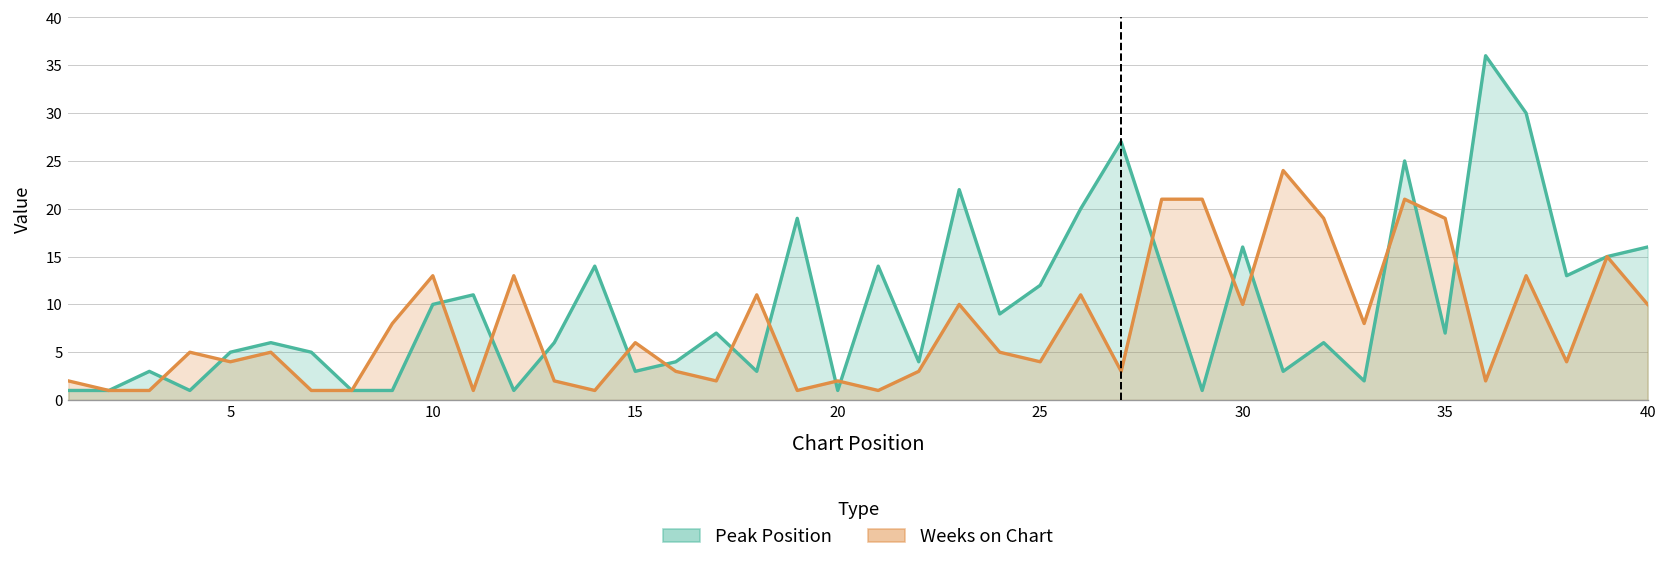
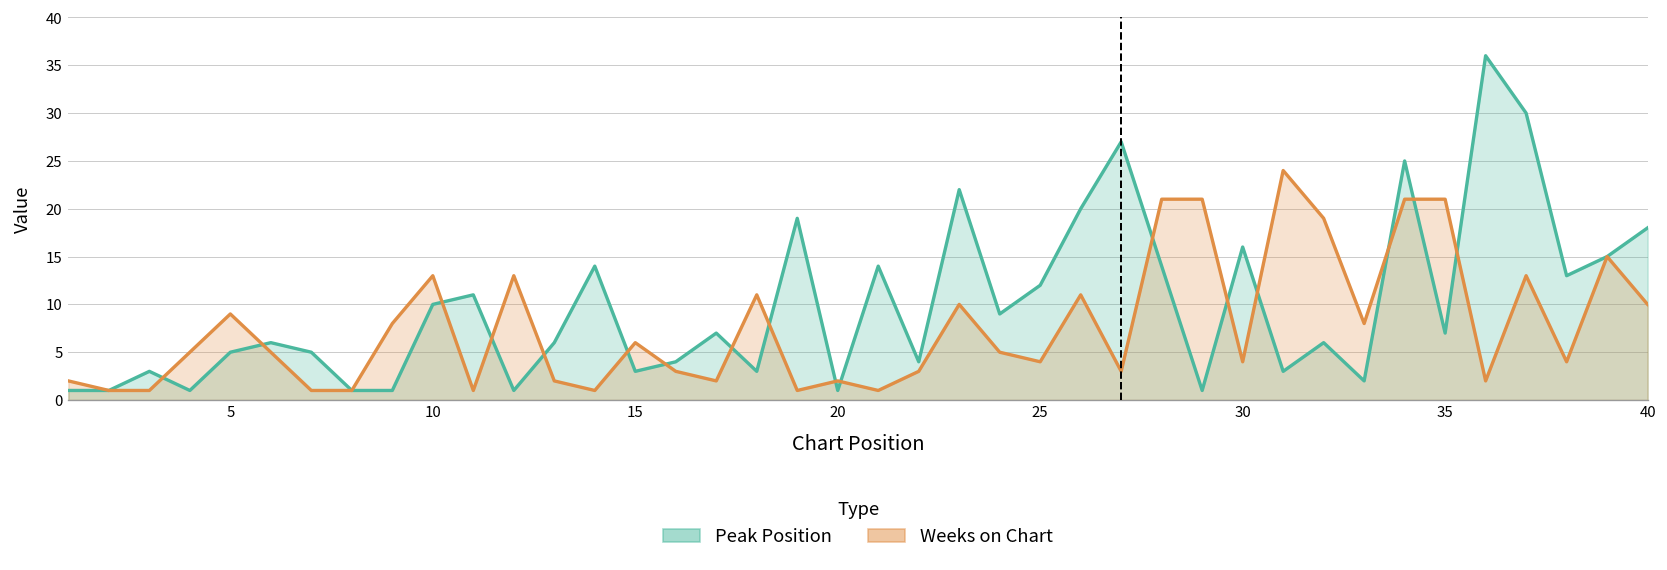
  {
    "Peak Position": {
      "5": 5,
      "10": 10,
      "15": 3,
      "20": 1,
      "25": 12,
      "30": 16,
      "35": 7,
-     "40": 16
+     "40": 18
    },
    "Weeks on Chart": {
-     "5": 4,
+     "5": 9,
      "10": 13,
      "15": 6,
      "20": 2,
      "25": 4,
-     "30": 10,
-     "35": 19,
+     "30": 4,
+     "35": 21,
      "40": 10
    }
  }
